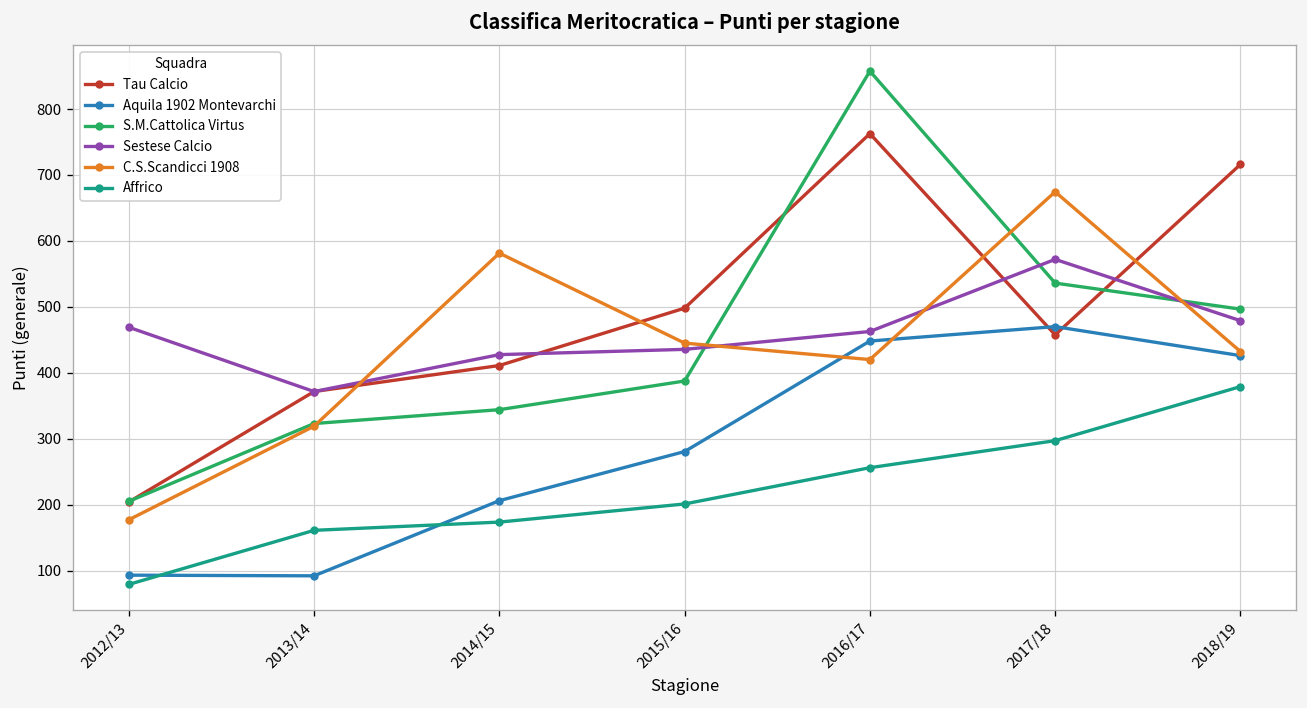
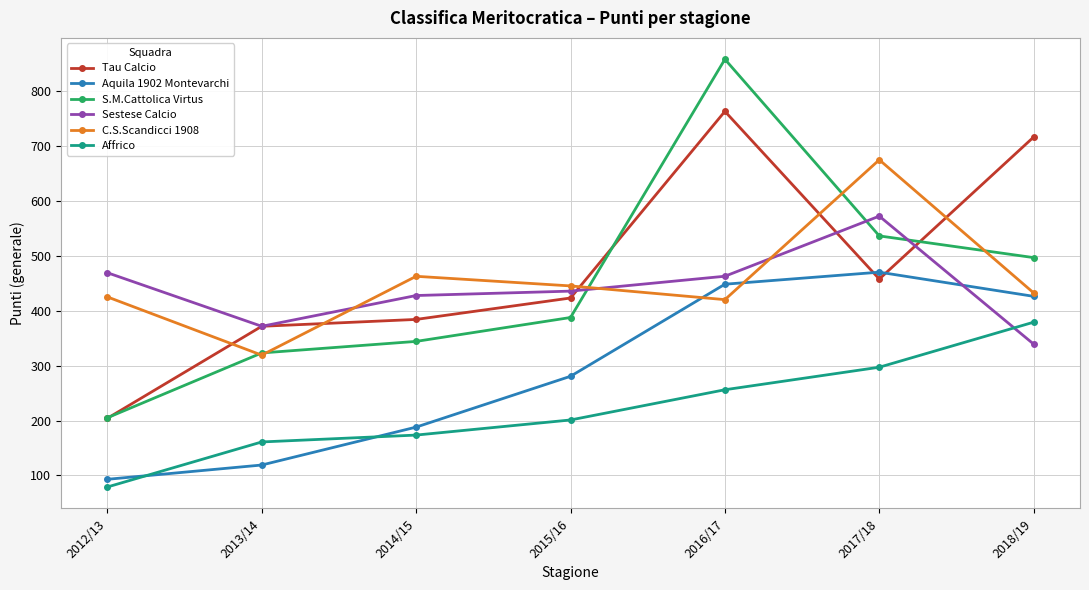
  {
    "Tau Calcio": {
-     "2014/15": 410,
-     "2015/16": 500,
+     "2014/15": 380,
+     "2015/16": 420,
      "2016/17": 760,
      "2017/18": 460,
      "2018/19": 720
    },
    "Aquila 1902 Montevarchi": {
      "2012/13": 90,
-     "2013/14": 90,
-     "2014/15": 210,
+     "2013/14": 120,
+     "2014/15": 190,
      "2015/16": 280,
      "2016/17": 450,
      "2017/18": 470,
      "2018/19": 430
    },
    "Sestese Calcio": {
      "2012/13": 470,
      "2014/15": 430,
      "2015/16": 440,
      "2016/17": 460,
      "2017/18": 570,
-     "2018/19": 480
+     "2018/19": 340
    },
    "C.S.Scandicci 1908": {
-     "2012/13": 180,
-     "2014/15": 580,
+     "2012/13": 430,
+     "2014/15": 460,
      "2015/16": 450,
      "2016/17": 420,
      "2017/18": 670,
      "2018/19": 430
    }
  }
